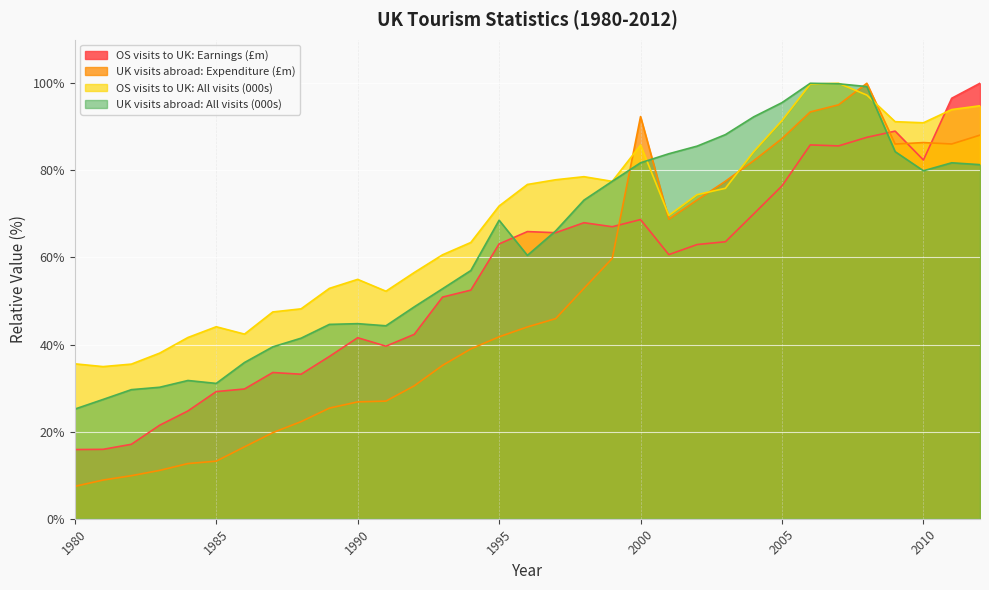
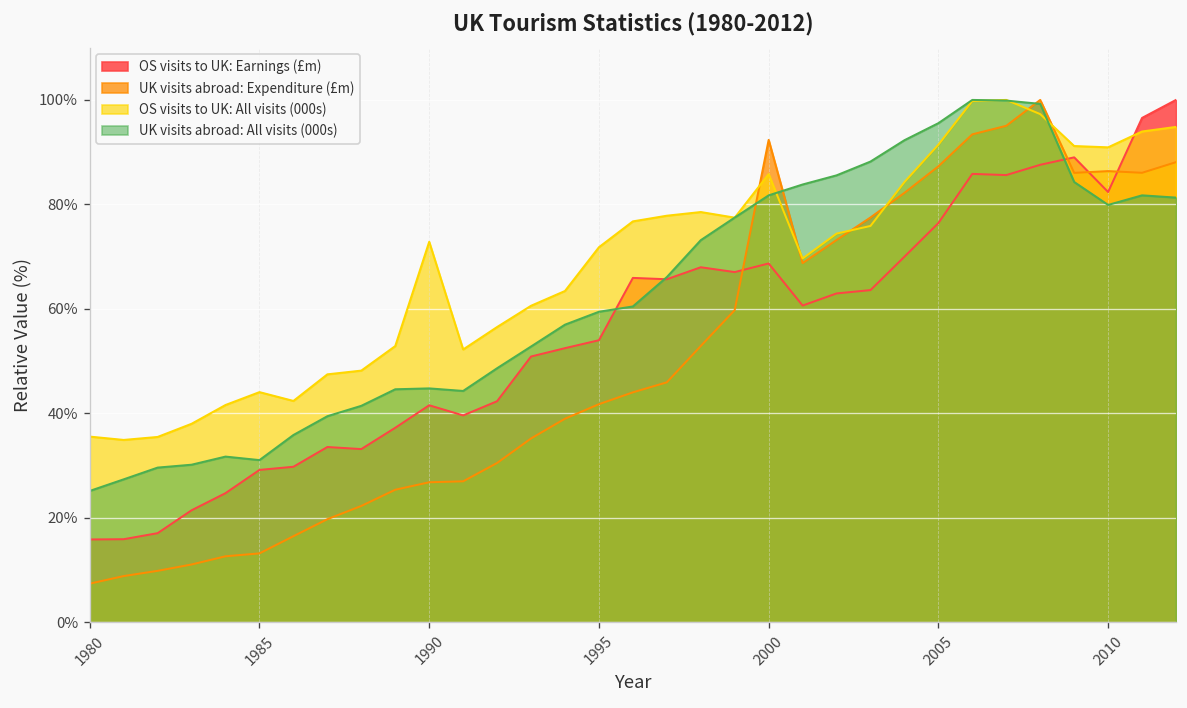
  {
    "OS visits to UK: Earnings (£m)": {
      "1980": "16%",
      "1985": "29%",
      "1990": "42%",
-     "1995": "63%",
+     "1995": "54%",
      "2000": "69%",
      "2005": "76%",
      "2010": "82%"
    },
    "UK visits abroad: Expenditure (£m)": {
      "1980": "7%",
      "1985": "13%",
      "1990": "27%",
      "1995": "42%",
      "2000": "92%",
      "2005": "87%",
      "2010": "86%"
    },
    "OS visits to UK: All visits (000s)": {
      "1980": "36%",
      "1985": "44%",
-     "1990": "55%",
+     "1990": "73%",
      "1995": "72%",
      "2000": "86%",
      "2005": "91%",
      "2010": "91%"
    },
    "UK visits abroad: All visits (000s)": {
      "1980": "25%",
      "1985": "31%",
      "1990": "45%",
-     "1995": "69%",
+     "1995": "59%",
      "2000": "82%",
      "2005": "96%",
      "2010": "80%"
    }
  }
